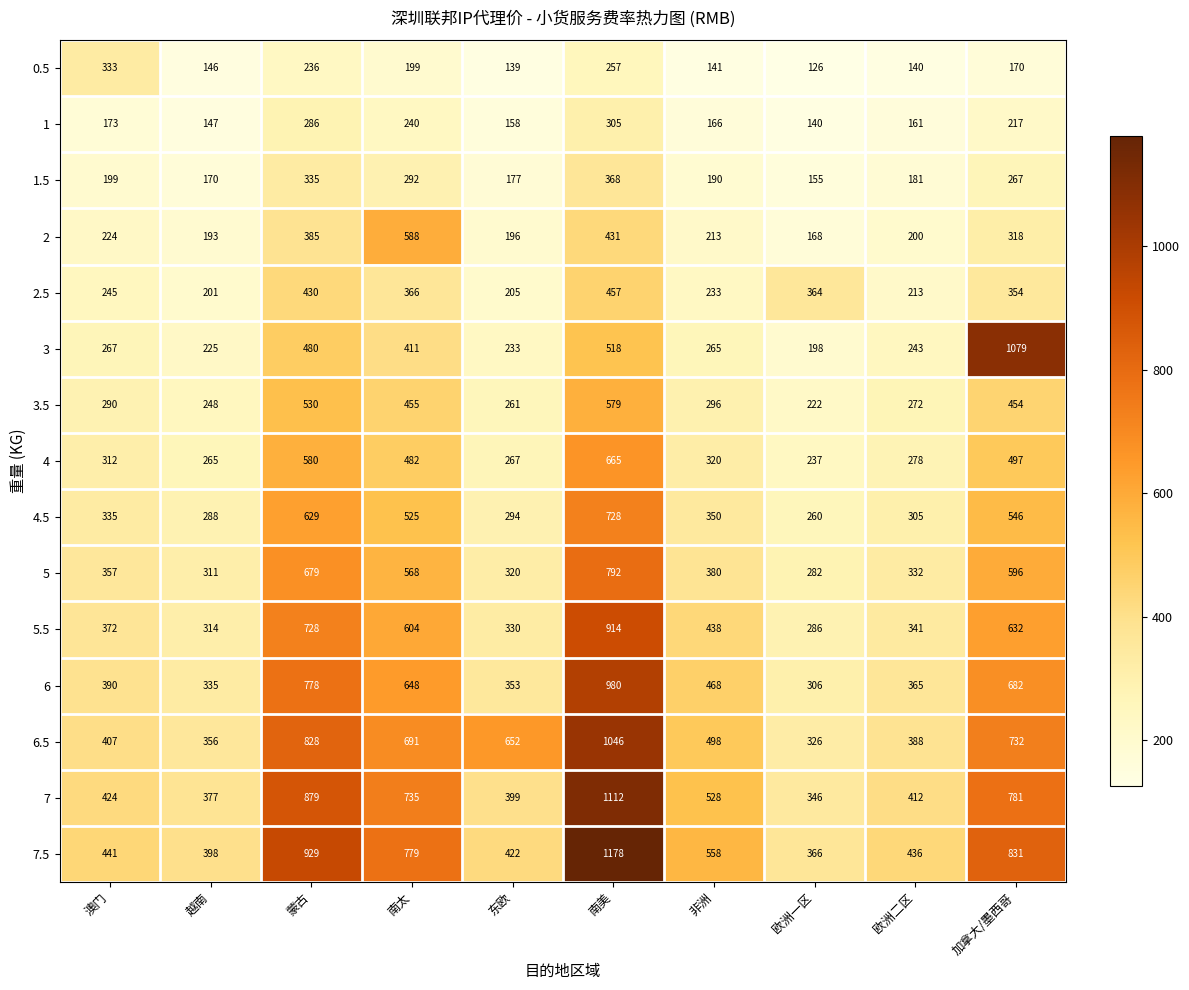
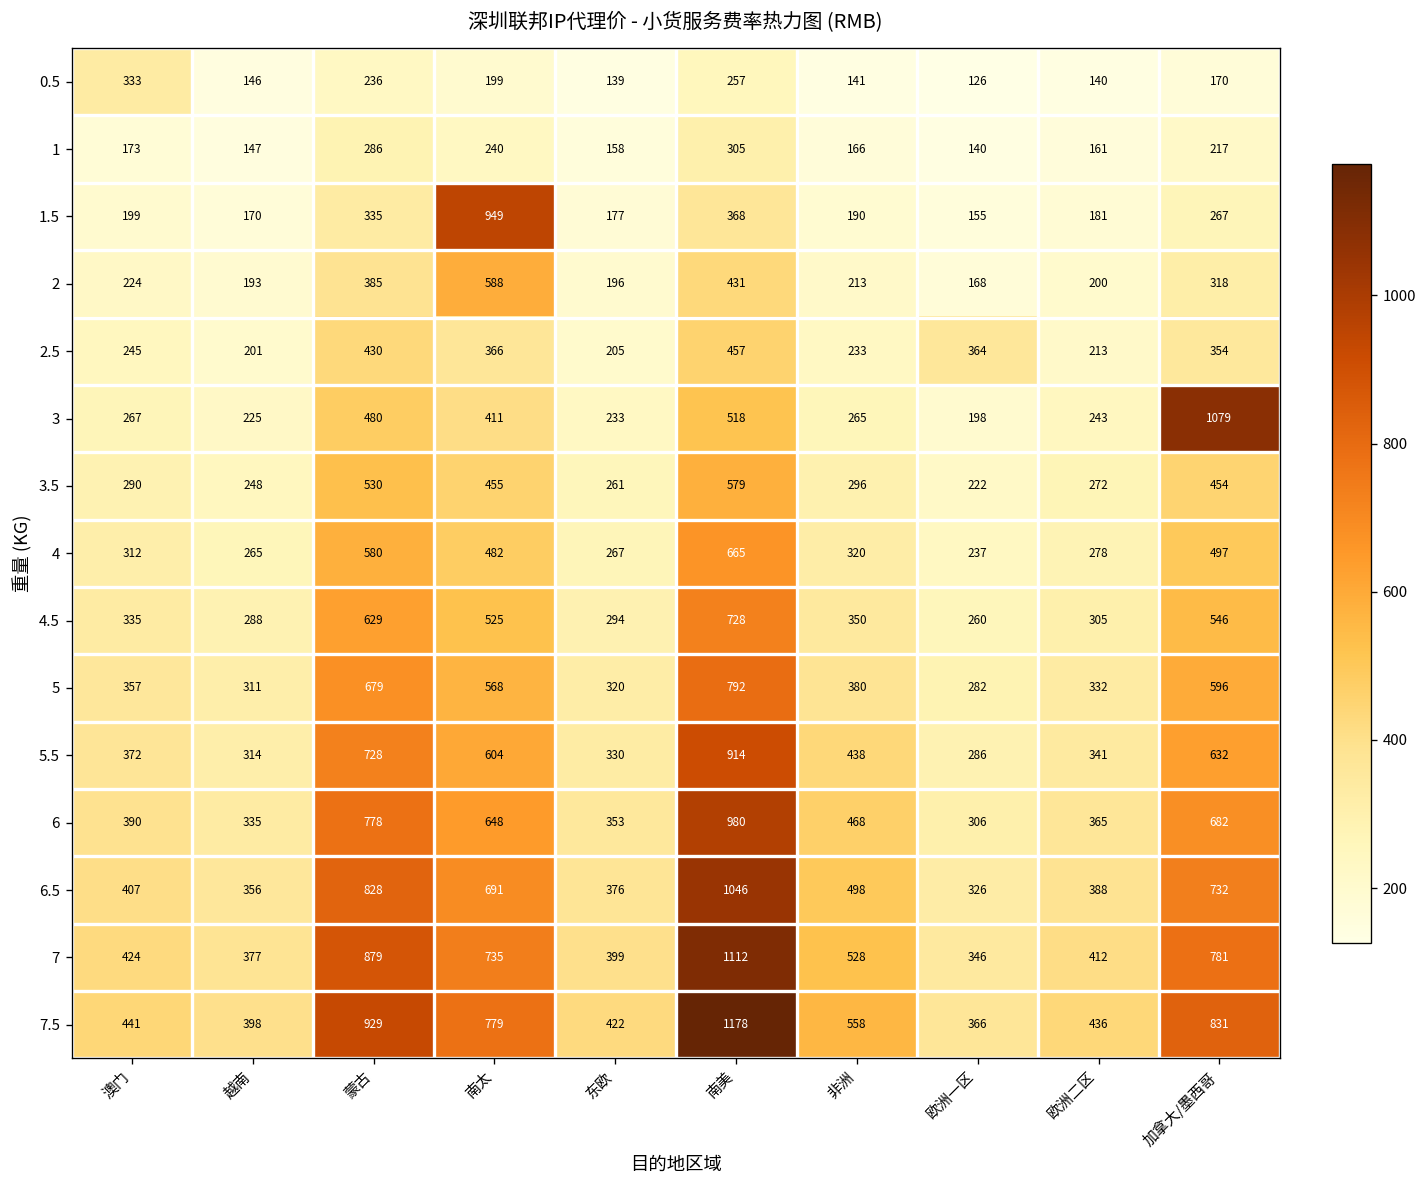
  {
    "0.5": {
      "澳门": 333,
      "越南": 146,
      "蒙古": 236,
      "南太": 199,
      "东欧": 139,
      "南美": 257,
      "非洲": 141,
      "欧洲一区": 126,
      "欧洲二区": 140,
      "加拿大/墨西哥": 170
    },
    "1": {
      "澳门": 173,
      "越南": 147,
      "蒙古": 286,
      "南太": 240,
      "东欧": 158,
      "南美": 305,
      "非洲": 166,
      "欧洲一区": 140,
      "欧洲二区": 161,
      "加拿大/墨西哥": 217
    },
    "1.5": {
      "澳门": 199,
      "越南": 170,
      "蒙古": 335,
-     "南太": 292,
+     "南太": 949,
      "东欧": 177,
      "南美": 368,
      "非洲": 190,
      "欧洲一区": 155,
      "欧洲二区": 181,
      "加拿大/墨西哥": 267
    },
    "2": {
      "澳门": 224,
      "越南": 193,
      "蒙古": 385,
      "南太": 588,
      "东欧": 196,
      "南美": 431,
      "非洲": 213,
      "欧洲一区": 168,
      "欧洲二区": 200,
      "加拿大/墨西哥": 318
    },
    "2.5": {
      "澳门": 245,
      "越南": 201,
      "蒙古": 430,
      "南太": 366,
      "东欧": 205,
      "南美": 457,
      "非洲": 233,
      "欧洲一区": 364,
      "欧洲二区": 213,
      "加拿大/墨西哥": 354
    },
    "3": {
      "澳门": 267,
      "越南": 225,
      "蒙古": 480,
      "南太": 411,
      "东欧": 233,
      "南美": 518,
      "非洲": 265,
      "欧洲一区": 198,
      "欧洲二区": 243,
      "加拿大/墨西哥": 1079
    },
    "3.5": {
      "澳门": 290,
      "越南": 248,
      "蒙古": 530,
      "南太": 455,
      "东欧": 261,
      "南美": 579,
      "非洲": 296,
      "欧洲一区": 222,
      "欧洲二区": 272,
      "加拿大/墨西哥": 454
    },
    "4": {
      "澳门": 312,
      "越南": 265,
      "蒙古": 580,
      "南太": 482,
      "东欧": 267,
      "南美": 665,
      "非洲": 320,
      "欧洲一区": 237,
      "欧洲二区": 278,
      "加拿大/墨西哥": 497
    },
    "4.5": {
      "澳门": 335,
      "越南": 288,
      "蒙古": 629,
      "南太": 525,
      "东欧": 294,
      "南美": 728,
      "非洲": 350,
      "欧洲一区": 260,
      "欧洲二区": 305,
      "加拿大/墨西哥": 546
    },
    "5": {
      "澳门": 357,
      "越南": 311,
      "蒙古": 679,
      "南太": 568,
      "东欧": 320,
      "南美": 792,
      "非洲": 380,
      "欧洲一区": 282,
      "欧洲二区": 332,
      "加拿大/墨西哥": 596
    },
    "5.5": {
      "澳门": 372,
      "越南": 314,
      "蒙古": 728,
      "南太": 604,
      "东欧": 330,
      "南美": 914,
      "非洲": 438,
      "欧洲一区": 286,
      "欧洲二区": 341,
      "加拿大/墨西哥": 632
    },
    "6": {
      "澳门": 390,
      "越南": 335,
      "蒙古": 778,
      "南太": 648,
      "东欧": 353,
      "南美": 980,
      "非洲": 468,
      "欧洲一区": 306,
      "欧洲二区": 365,
      "加拿大/墨西哥": 682
    },
    "6.5": {
      "澳门": 407,
      "越南": 356,
      "蒙古": 828,
      "南太": 691,
-     "东欧": 652,
+     "东欧": 376,
      "南美": 1046,
      "非洲": 498,
      "欧洲一区": 326,
      "欧洲二区": 388,
      "加拿大/墨西哥": 732
    },
    "7": {
      "澳门": 424,
      "越南": 377,
      "蒙古": 879,
      "南太": 735,
      "东欧": 399,
      "南美": 1112,
      "非洲": 528,
      "欧洲一区": 346,
      "欧洲二区": 412,
      "加拿大/墨西哥": 781
    },
    "7.5": {
      "澳门": 441,
      "越南": 398,
      "蒙古": 929,
      "南太": 779,
      "东欧": 422,
      "南美": 1178,
      "非洲": 558,
      "欧洲一区": 366,
      "欧洲二区": 436,
      "加拿大/墨西哥": 831
    }
  }
